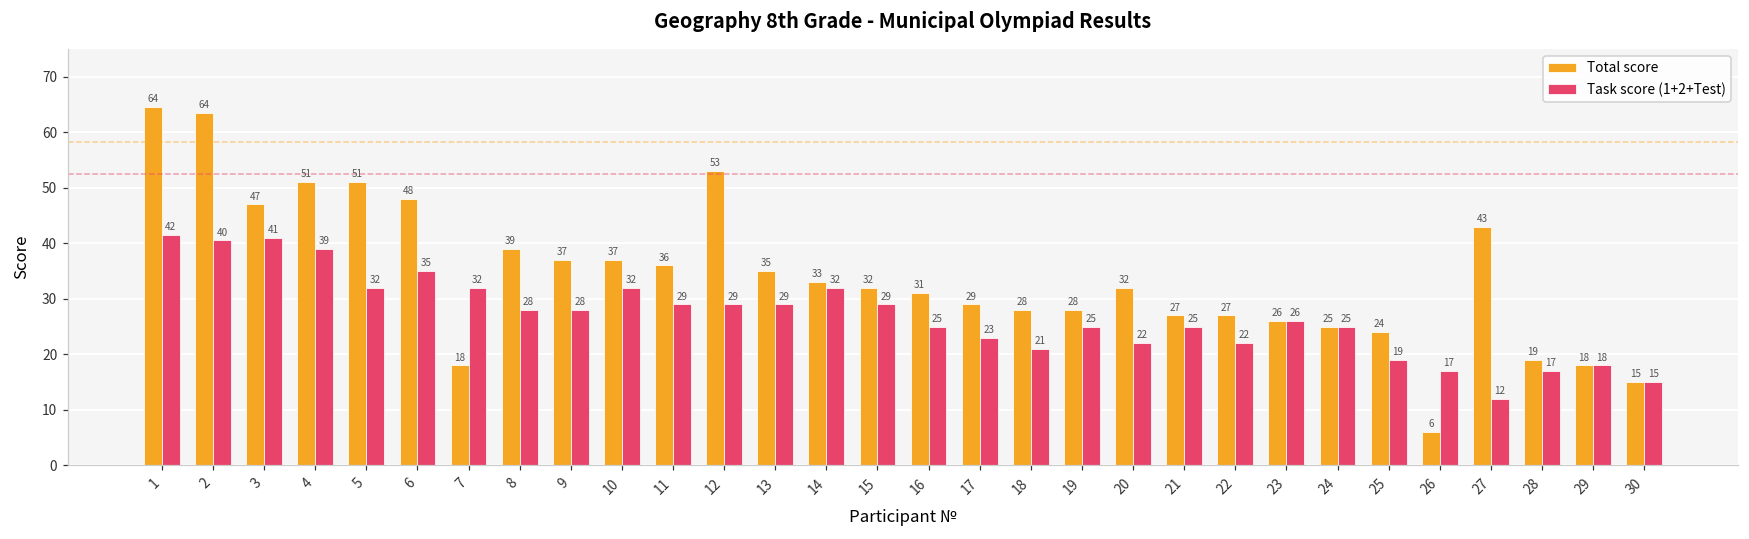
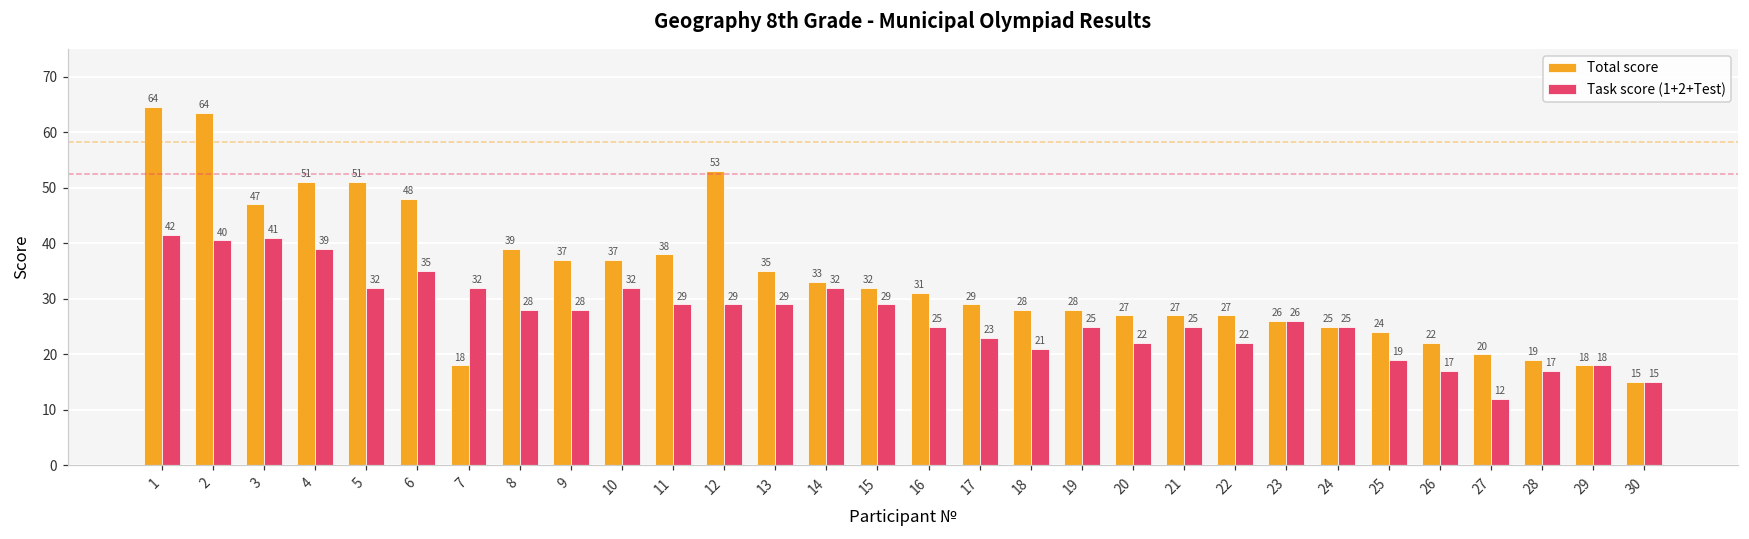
  {
    "Total score": {
      "1": 64,
      "2": 64,
      "3": 47,
      "4": 51,
      "5": 51,
      "6": 48,
      "7": 18,
      "8": 39,
      "9": 37,
      "10": 37,
-     "11": 36,
+     "11": 38,
      "12": 53,
      "13": 35,
      "14": 33,
      "15": 32,
      "16": 31,
      "17": 29,
      "18": 28,
      "19": 28,
-     "20": 32,
+     "20": 27,
      "21": 27,
      "22": 27,
      "23": 26,
      "24": 25,
      "25": 24,
-     "26": 6,
-     "27": 43,
+     "26": 22,
+     "27": 20,
      "28": 19,
      "29": 18,
      "30": 15
    },
    "Task score (1+2+Test)": {
      "1": 42,
      "2": 40,
      "3": 41,
      "4": 39,
      "5": 32,
      "6": 35,
      "7": 32,
      "8": 28,
      "9": 28,
      "10": 32,
      "11": 29,
      "12": 29,
      "13": 29,
      "14": 32,
      "15": 29,
      "16": 25,
      "17": 23,
      "18": 21,
      "19": 25,
      "20": 22,
      "21": 25,
      "22": 22,
      "23": 26,
      "24": 25,
      "25": 19,
      "26": 17,
      "27": 12,
      "28": 17,
      "29": 18,
      "30": 15
    }
  }
